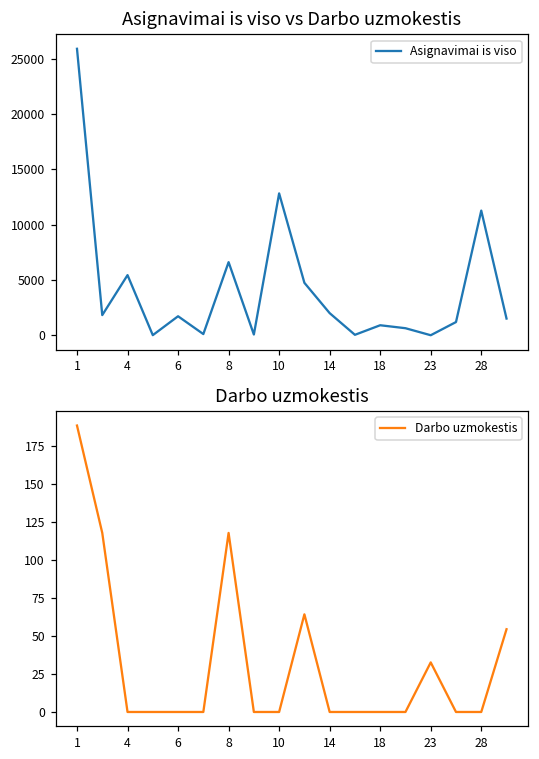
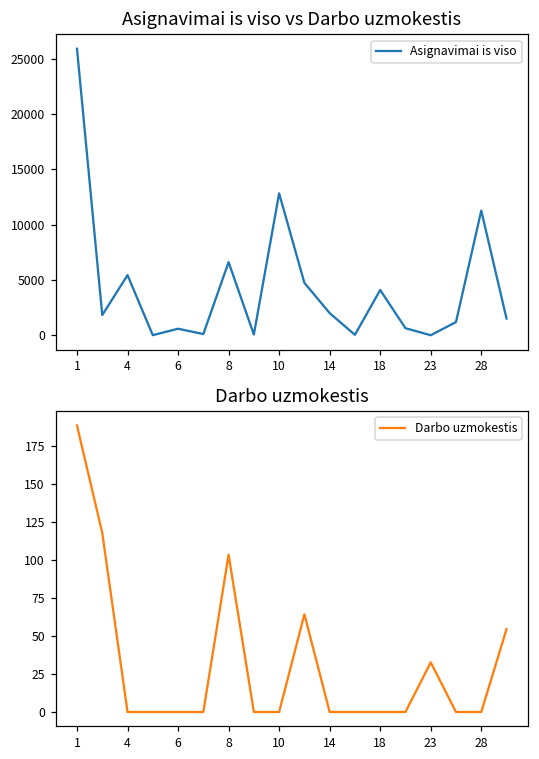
  {
    "Asignavimai is viso vs Darbo uzmokestis": {
      "1": 25900,
      "4": 5400,
-     "6": 1700,
+     "6": 600,
      "8": 6600,
      "10": 12800,
      "14": 2000,
-     "18": 900,
+     "18": 4100,
      "23": 0,
      "28": 11300
    },
    "Darbo uzmokestis": {
      "1": 188,
      "4": 0,
      "6": 0,
-     "8": 118,
+     "8": 103,
      "10": 0,
      "14": 0,
      "18": 0,
      "23": 33,
      "28": 0
    }
  }
